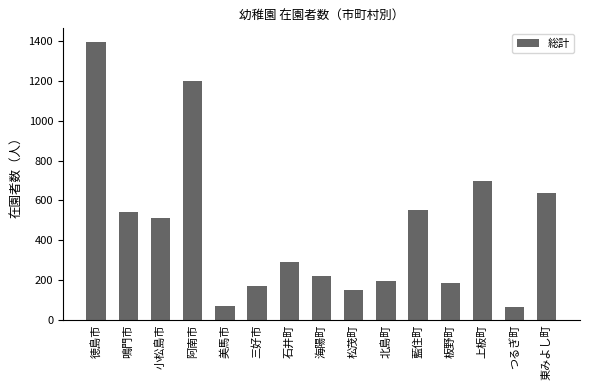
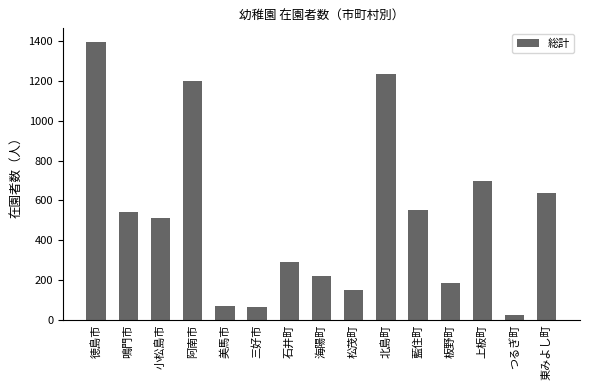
  {
    "徳島市": 1400,
    "鳴門市": 540,
    "小松島市": 510,
    "阿南市": 1200,
    "美馬市": 70,
-   "三好市": 170,
+   "三好市": 60,
    "石井町": 290,
    "海陽町": 220,
    "松茂町": 150,
-   "北島町": 190,
+   "北島町": 1240,
    "藍住町": 550,
    "板野町": 180,
    "上板町": 700,
-   "つるぎ町": 60,
+   "つるぎ町": 20,
    "東みよし町": 640
  }
